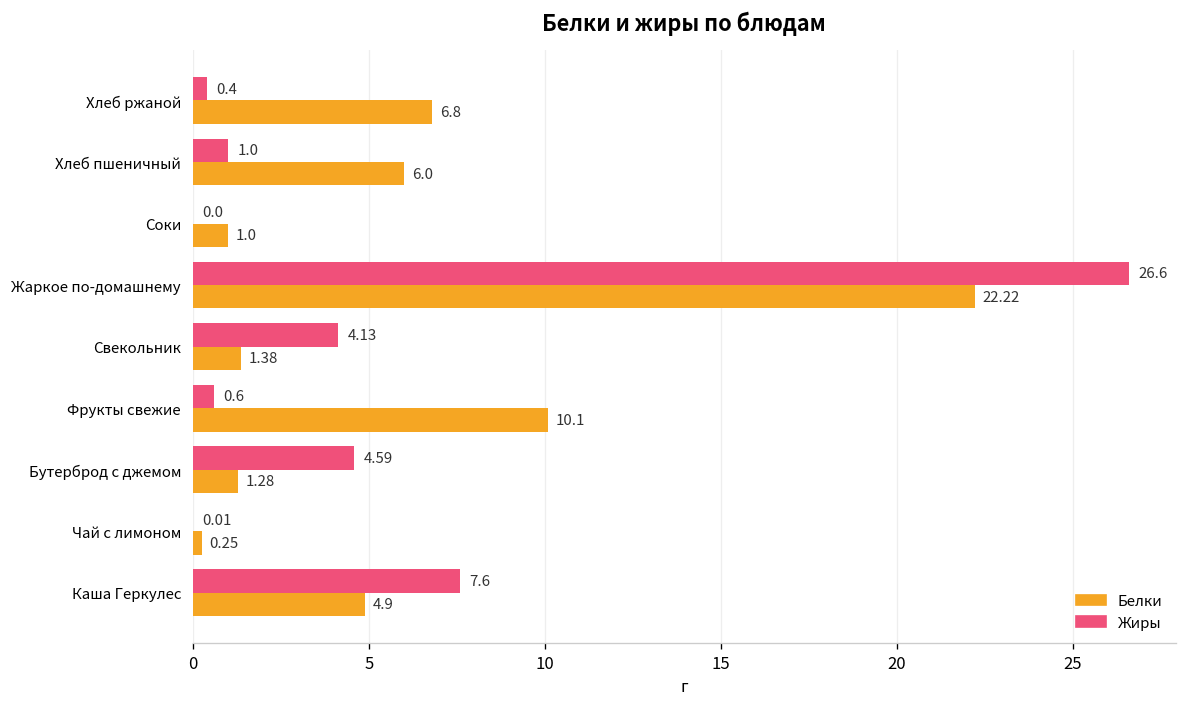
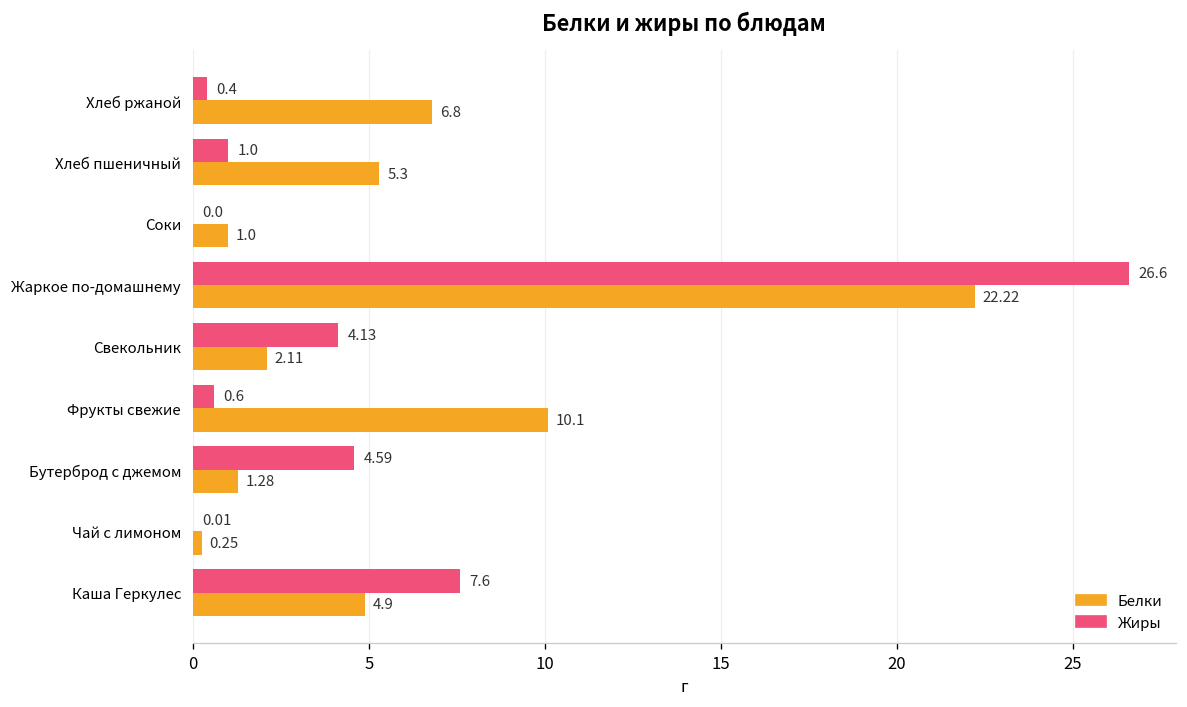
  {
    "Белки": {
      "Хлеб ржаной": 6.8,
-     "Хлеб пшеничный": 6.0,
+     "Хлеб пшеничный": 5.3,
      "Соки": 1.0,
      "Жаркое по-домашнему": 22.22,
-     "Свекольник": 1.38,
+     "Свекольник": 2.11,
      "Фрукты свежие": 10.1,
      "Бутерброд с джемом": 1.28,
      "Чай с лимоном": 0.25,
      "Каша Геркулес": 4.9
    },
    "Жиры": {
      "Хлеб ржаной": 0.4,
      "Хлеб пшеничный": 1.0,
      "Соки": 0.0,
      "Жаркое по-домашнему": 26.6,
      "Свекольник": 4.13,
      "Фрукты свежие": 0.6,
      "Бутерброд с джемом": 4.59,
      "Чай с лимоном": 0.01,
      "Каша Геркулес": 7.6
    }
  }
